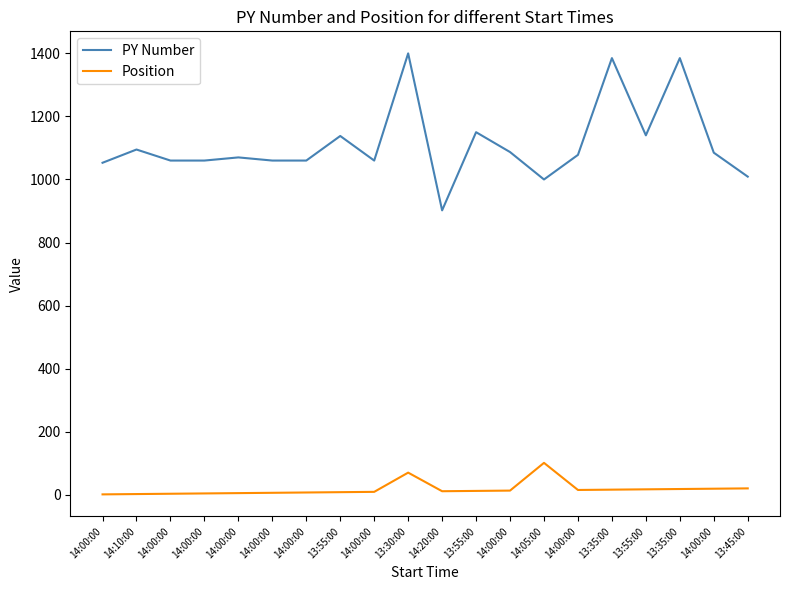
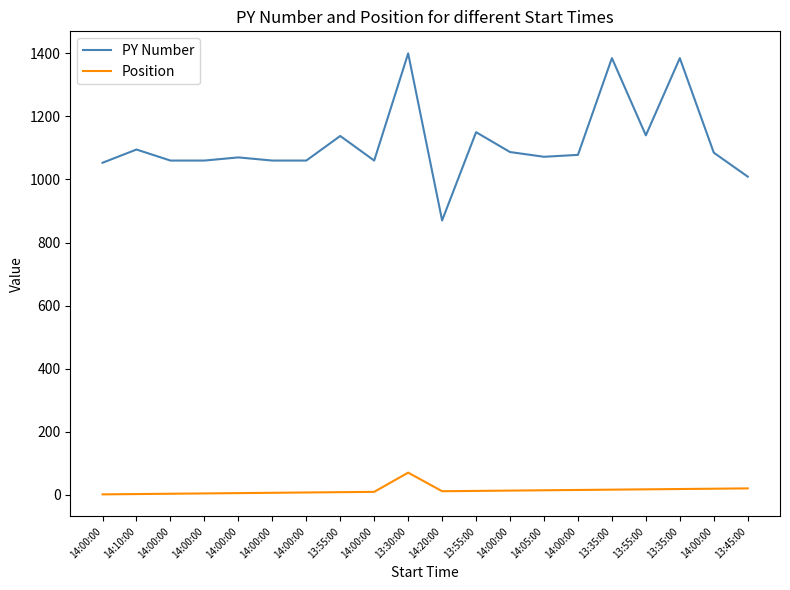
  {
    "PY Number": {
      "14:10:00": 1100,
      "13:30:00": 1400,
-     "14:20:00": 900,
-     "14:05:00": 1000,
+     "14:20:00": 870,
+     "14:05:00": 1070,
      "13:45:00": 1010
    },
    "Position": {
      "14:10:00": 0,
      "13:30:00": 70,
      "14:20:00": 10,
-     "14:05:00": 100,
+     "14:05:00": 10,
      "13:45:00": 20
    }
  }
